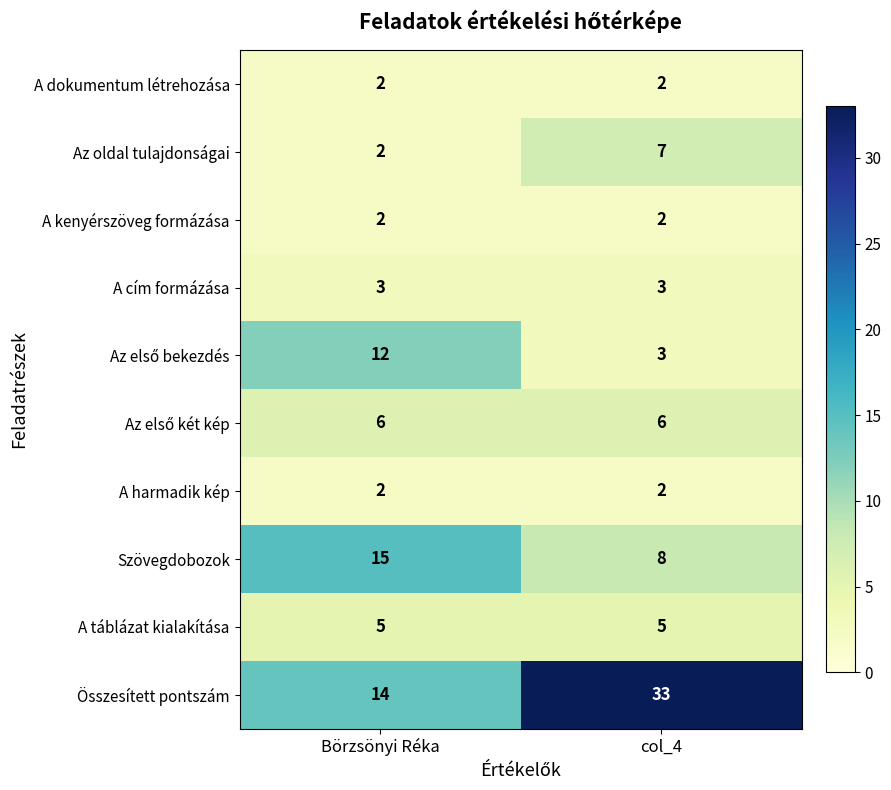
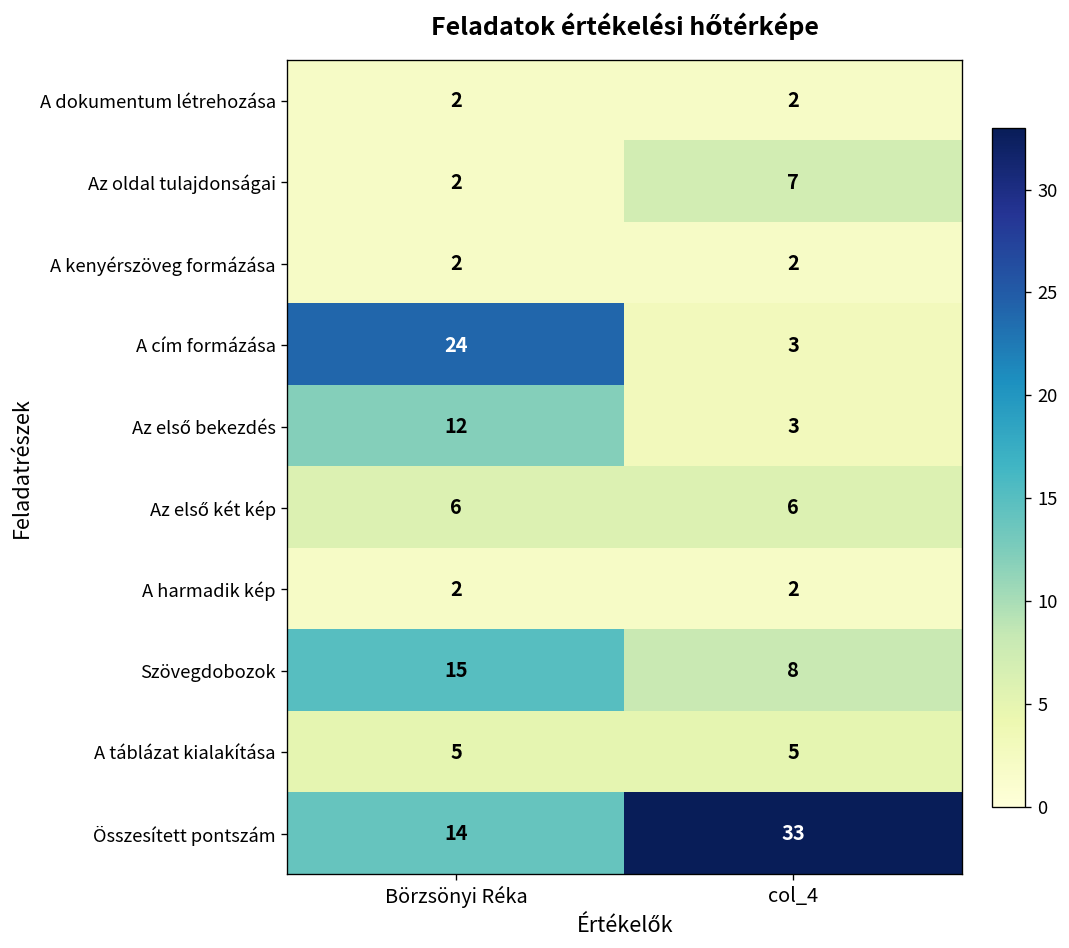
  {
    "A dokumentum létrehozása": {
      "Börzsönyi Réka": 2,
      "col_4": 2
    },
    "Az oldal tulajdonságai": {
      "Börzsönyi Réka": 2,
      "col_4": 7
    },
    "A kenyérszöveg formázása": {
      "Börzsönyi Réka": 2,
      "col_4": 2
    },
    "A cím formázása": {
-     "Börzsönyi Réka": 3,
+     "Börzsönyi Réka": 24,
      "col_4": 3
    },
    "Az első bekezdés": {
      "Börzsönyi Réka": 12,
      "col_4": 3
    },
    "Az első két kép": {
      "Börzsönyi Réka": 6,
      "col_4": 6
    },
    "A harmadik kép": {
      "Börzsönyi Réka": 2,
      "col_4": 2
    },
    "Szövegdobozok": {
      "Börzsönyi Réka": 15,
      "col_4": 8
    },
    "A táblázat kialakítása": {
      "Börzsönyi Réka": 5,
      "col_4": 5
    },
    "Összesített pontszám": {
      "Börzsönyi Réka": 14,
      "col_4": 33
    }
  }
